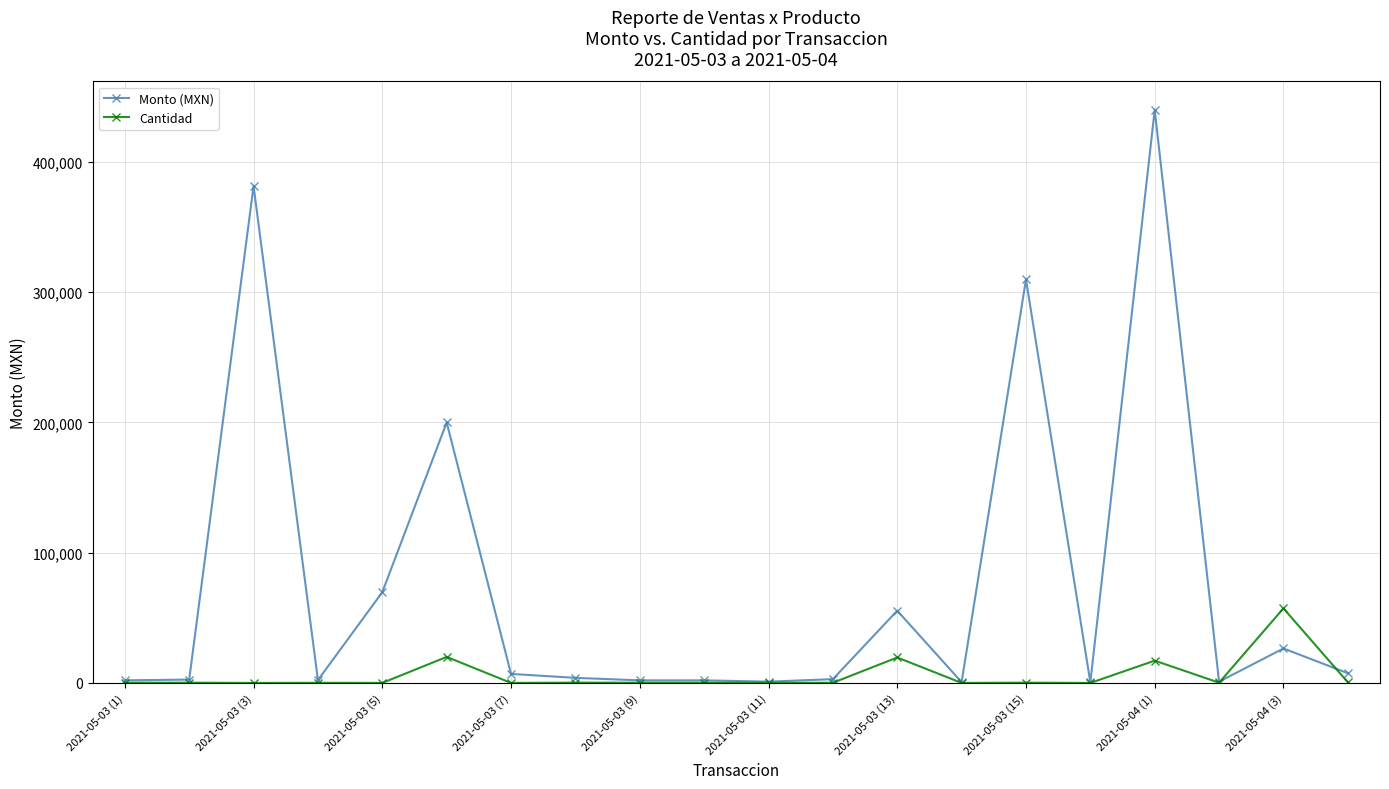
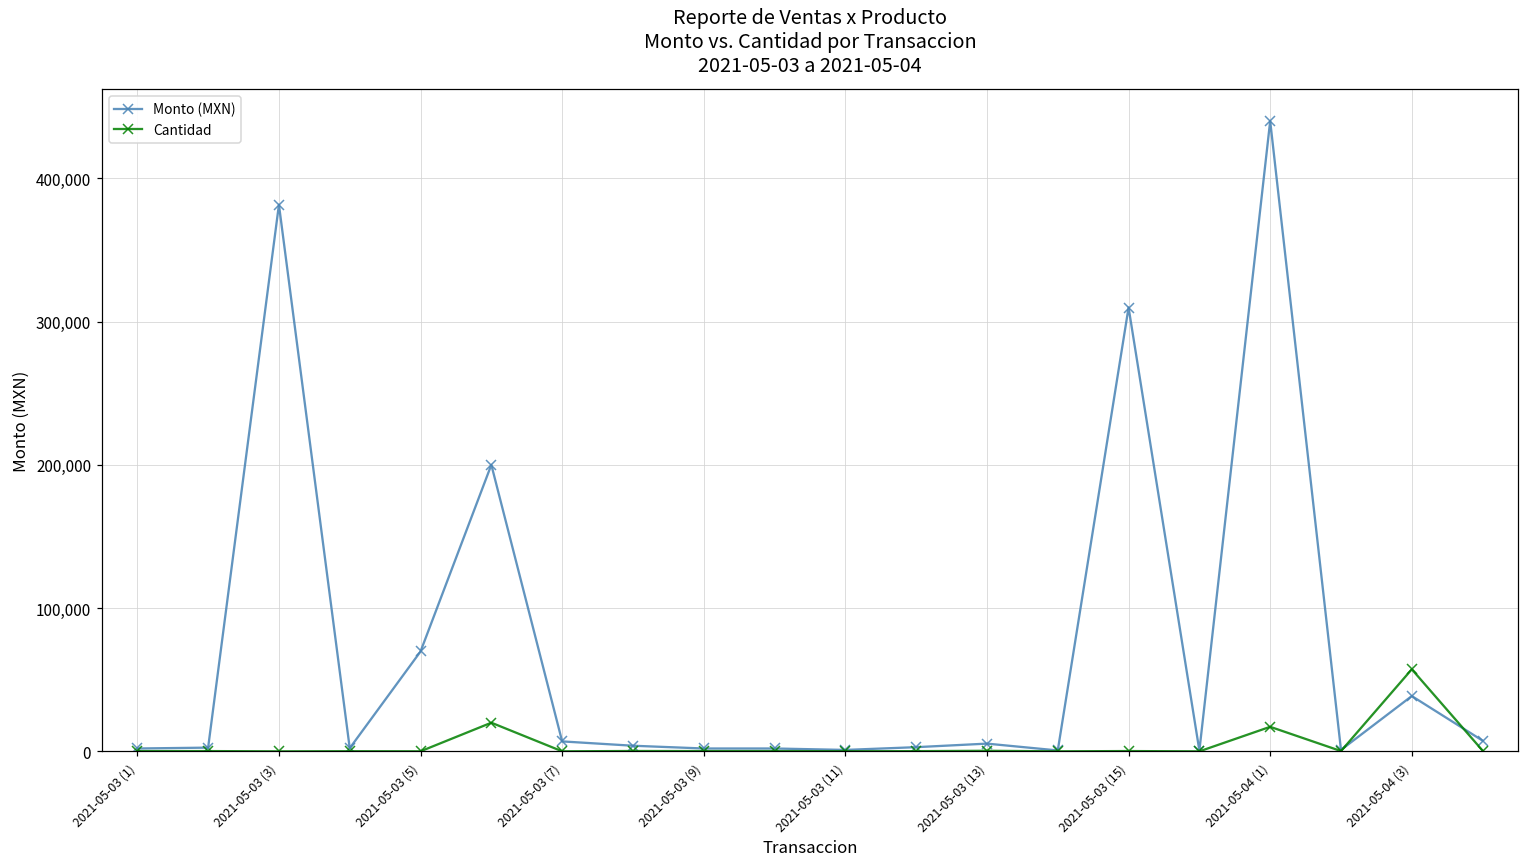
  {
    "Monto (MXN)": {
      "2021-05-03 (3)": "382,000",
      "2021-05-03 (5)": "70,000",
      "2021-05-03 (7)": "7,000",
-     "2021-05-03 (13)": "55,000",
+     "2021-05-03 (13)": "5,000",
      "2021-05-03 (15)": "310,000",
      "2021-05-04 (1)": "440,000",
-     "2021-05-04 (3)": "26,000"
+     "2021-05-04 (3)": "39,000"
    },
    "Cantidad": {
      "2021-05-03 (3)": "0",
      "2021-05-03 (5)": "0",
      "2021-05-03 (7)": "0",
-     "2021-05-03 (13)": "20,000",
+     "2021-05-03 (13)": "0",
      "2021-05-03 (15)": "0",
      "2021-05-04 (1)": "17,000",
      "2021-05-04 (3)": "57,000"
    }
  }
